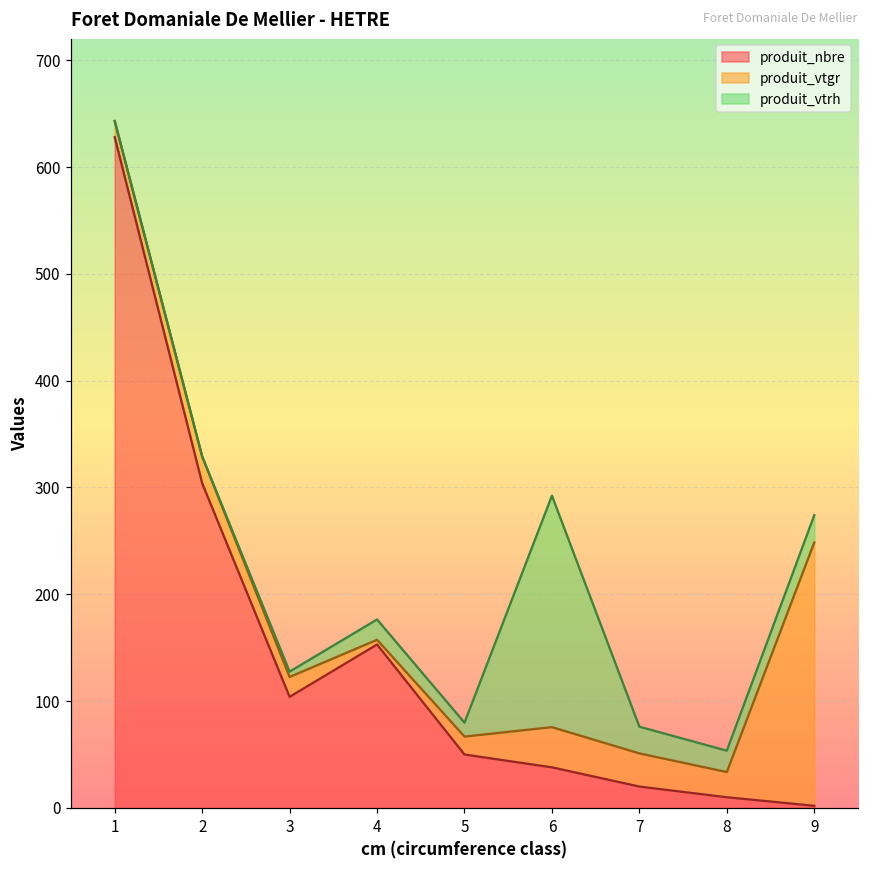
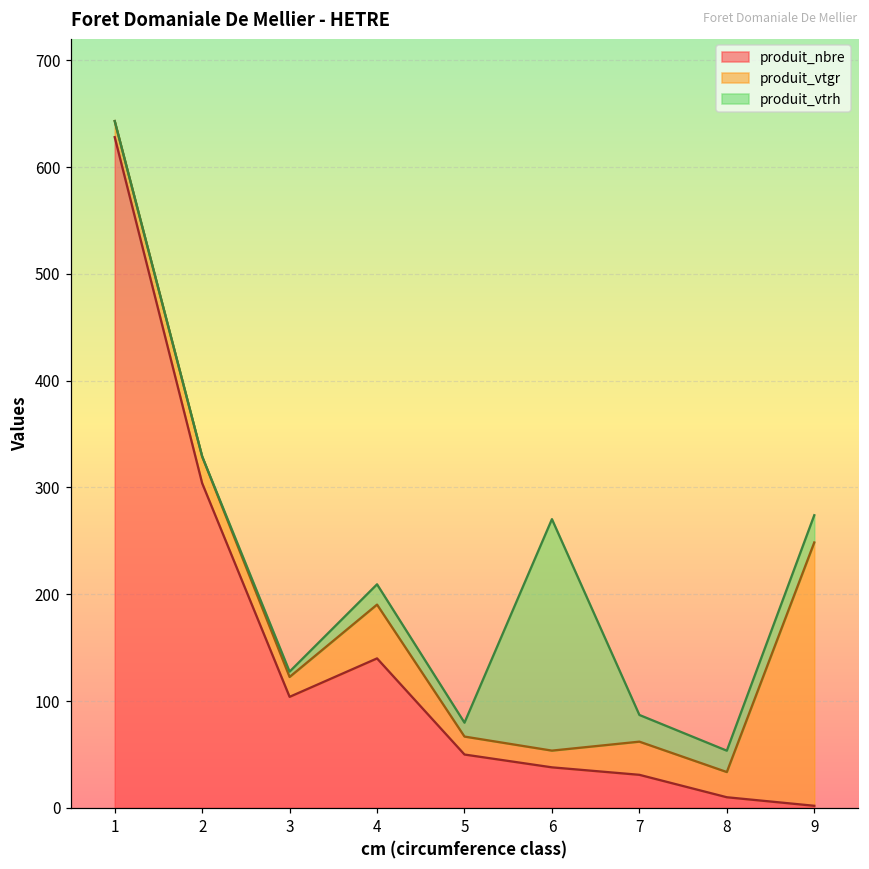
  {
    "produit_nbre": {
      "1": 630,
      "2": 300,
      "3": 100,
-     "4": 150,
+     "4": 140,
      "5": 50,
      "6": 40,
-     "7": 20,
+     "7": 30,
      "8": 10,
      "9": 0
    },
    "produit_vtgr": {
      "3": 20,
-     "4": 0,
+     "4": 50,
      "5": 20,
-     "6": 40,
+     "6": 20,
      "7": 30,
      "8": 20,
      "9": 250
    },
    "produit_vtrh": {
      "3": 10,
      "4": 20,
      "5": 10,
      "6": 220,
      "7": 30,
      "8": 20,
      "9": 30
    }
  }
